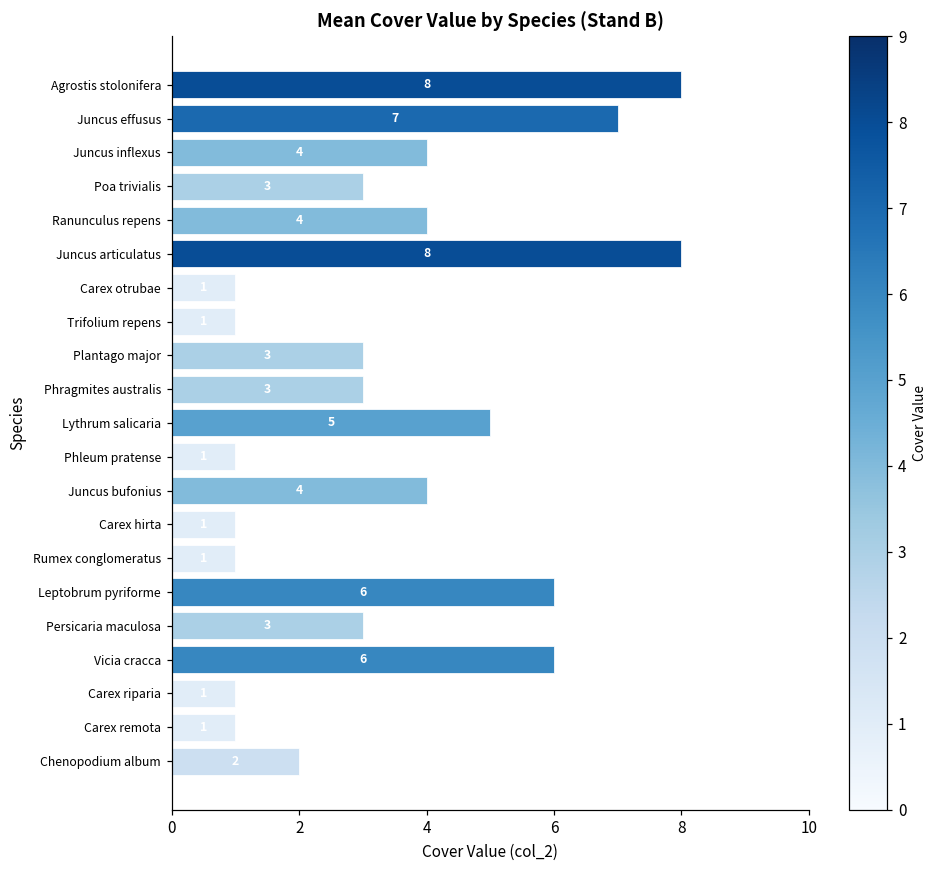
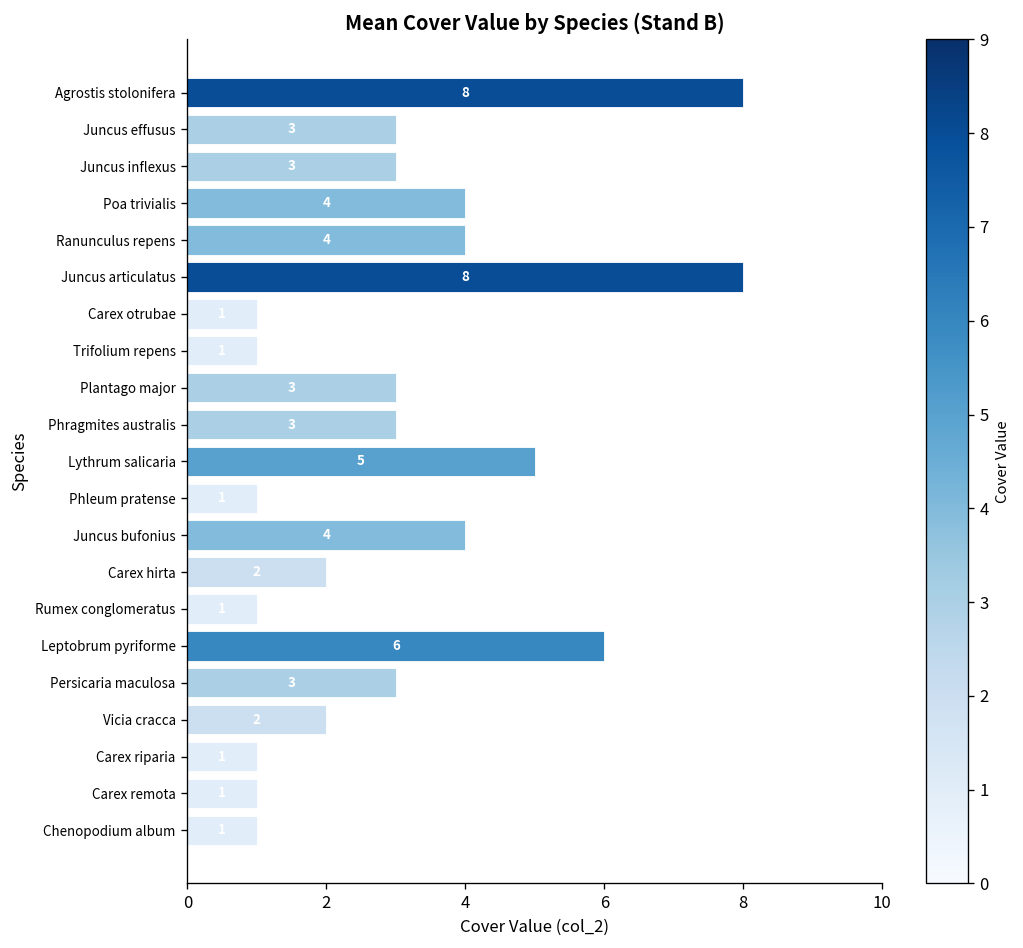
  {
    "Agrostis stolonifera": 8,
-   "Juncus effusus": 7,
-   "Juncus inflexus": 4,
-   "Poa trivialis": 3,
+   "Juncus effusus": 3,
+   "Juncus inflexus": 3,
+   "Poa trivialis": 4,
    "Ranunculus repens": 4,
    "Juncus articulatus": 8,
    "Plantago major": 3,
    "Phragmites australis": 3,
    "Lythrum salicaria": 5,
    "Juncus bufonius": 4,
-   "Carex hirta": 1,
+   "Carex hirta": 2,
    "Leptobrum pyriforme": 6,
    "Persicaria maculosa": 3,
-   "Vicia cracca": 6,
-   "Chenopodium album": 2
+   "Vicia cracca": 2,
+   "Chenopodium album": 1
  }
